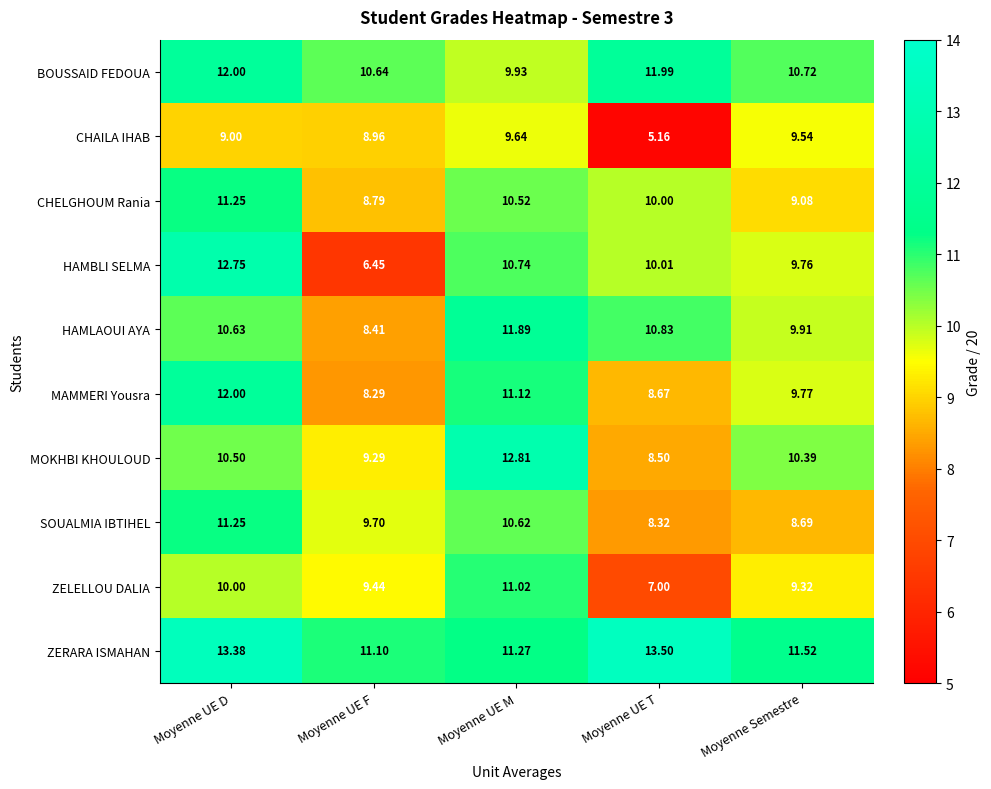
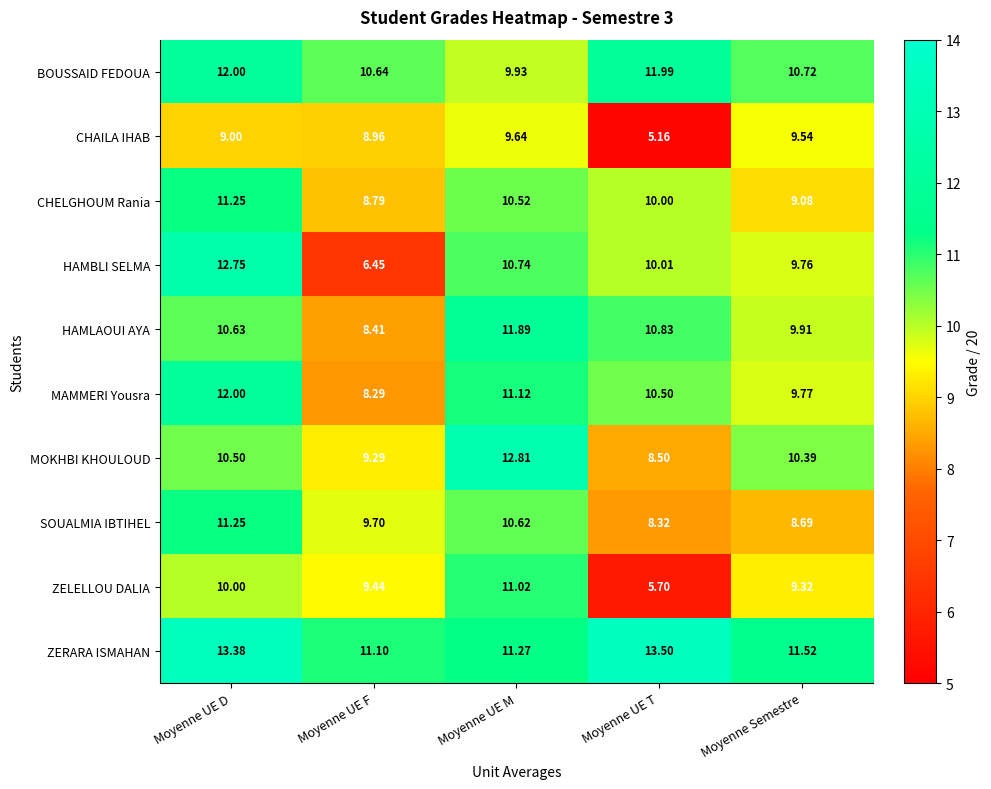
  {
    "BOUSSAID FEDOUA": {
      "Moyenne UE D": 12.00,
      "Moyenne UE F": 10.64,
      "Moyenne UE M": 9.93,
      "Moyenne UE T": 11.99,
      "Moyenne Semestre": 10.72
    },
    "CHAILA IHAB": {
      "Moyenne UE D": 9.00,
      "Moyenne UE F": 8.96,
      "Moyenne UE M": 9.64,
      "Moyenne UE T": 5.16,
      "Moyenne Semestre": 9.54
    },
    "CHELGHOUM Rania": {
      "Moyenne UE D": 11.25,
      "Moyenne UE F": 8.79,
      "Moyenne UE M": 10.52,
      "Moyenne UE T": 10.00,
      "Moyenne Semestre": 9.08
    },
    "HAMBLI SELMA": {
      "Moyenne UE D": 12.75,
      "Moyenne UE F": 6.45,
      "Moyenne UE M": 10.74,
      "Moyenne UE T": 10.01,
      "Moyenne Semestre": 9.76
    },
    "HAMLAOUI AYA": {
      "Moyenne UE D": 10.63,
      "Moyenne UE F": 8.41,
      "Moyenne UE M": 11.89,
      "Moyenne UE T": 10.83,
      "Moyenne Semestre": 9.91
    },
    "MAMMERI Yousra": {
      "Moyenne UE D": 12.00,
      "Moyenne UE F": 8.29,
      "Moyenne UE M": 11.12,
-     "Moyenne UE T": 8.67,
+     "Moyenne UE T": 10.50,
      "Moyenne Semestre": 9.77
    },
    "MOKHBI KHOULOUD": {
      "Moyenne UE D": 10.50,
      "Moyenne UE F": 9.29,
      "Moyenne UE M": 12.81,
      "Moyenne UE T": 8.50,
      "Moyenne Semestre": 10.39
    },
    "SOUALMIA IBTIHEL": {
      "Moyenne UE D": 11.25,
      "Moyenne UE F": 9.70,
      "Moyenne UE M": 10.62,
      "Moyenne UE T": 8.32,
      "Moyenne Semestre": 8.69
    },
    "ZELELLOU DALIA": {
      "Moyenne UE D": 10.00,
      "Moyenne UE F": 9.44,
      "Moyenne UE M": 11.02,
-     "Moyenne UE T": 7.00,
+     "Moyenne UE T": 5.70,
      "Moyenne Semestre": 9.32
    },
    "ZERARA ISMAHAN": {
      "Moyenne UE D": 13.38,
      "Moyenne UE F": 11.10,
      "Moyenne UE M": 11.27,
      "Moyenne UE T": 13.50,
      "Moyenne Semestre": 11.52
    }
  }
